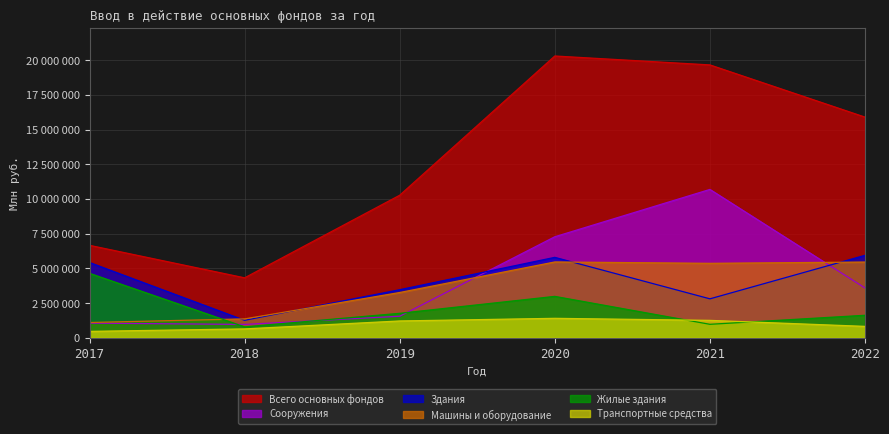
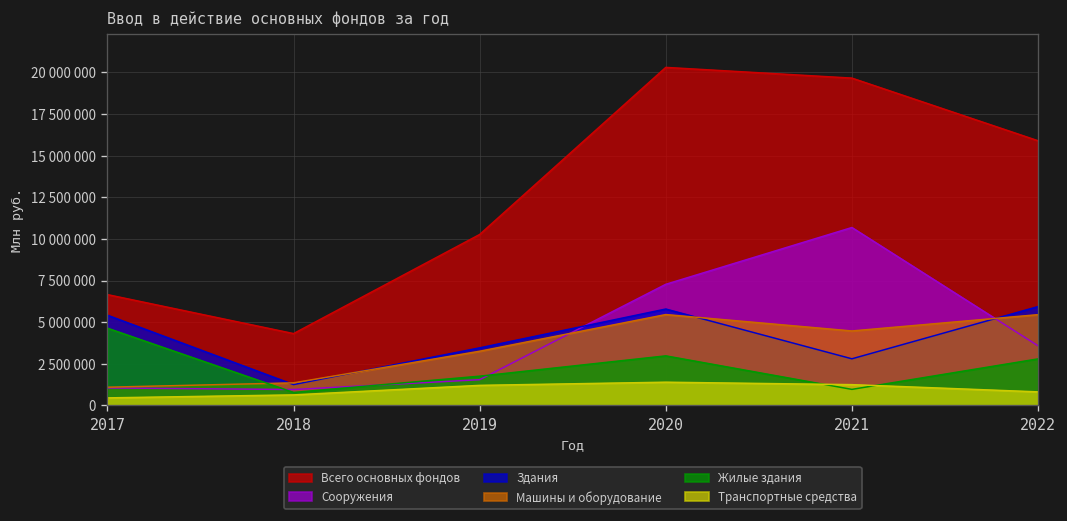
  {
    "Всего основных фондов": {
      "2017": 6700000,
      "2018": 4300000,
      "2019": 10300000,
      "2020": 20300000,
      "2021": 19700000,
      "2022": 15900000
    },
    "Сооружения": {
      "2019": 1500000,
      "2020": 7300000,
      "2021": 10700000,
      "2022": 3600000
    },
    "Здания": {
      "2017": 5400000,
      "2019": 3500000,
      "2020": 5800000,
      "2021": 2800000,
      "2022": 5900000
    },
    "Машины и оборудование": {
      "2019": 3300000,
      "2020": 5500000,
-     "2021": 5400000,
+     "2021": 4500000,
      "2022": 5500000
    },
    "Жилые здания": {
      "2017": 4600000,
      "2019": 1800000,
      "2020": 3000000,
      "2021": 1000000,
-     "2022": 1600000
+     "2022": 2800000
    },
    "Транспортные средства": {
      "2017": 500000,
      "2019": 1200000,
      "2020": 1400000,
      "2021": 1300000,
      "2022": 800000
    }
  }
